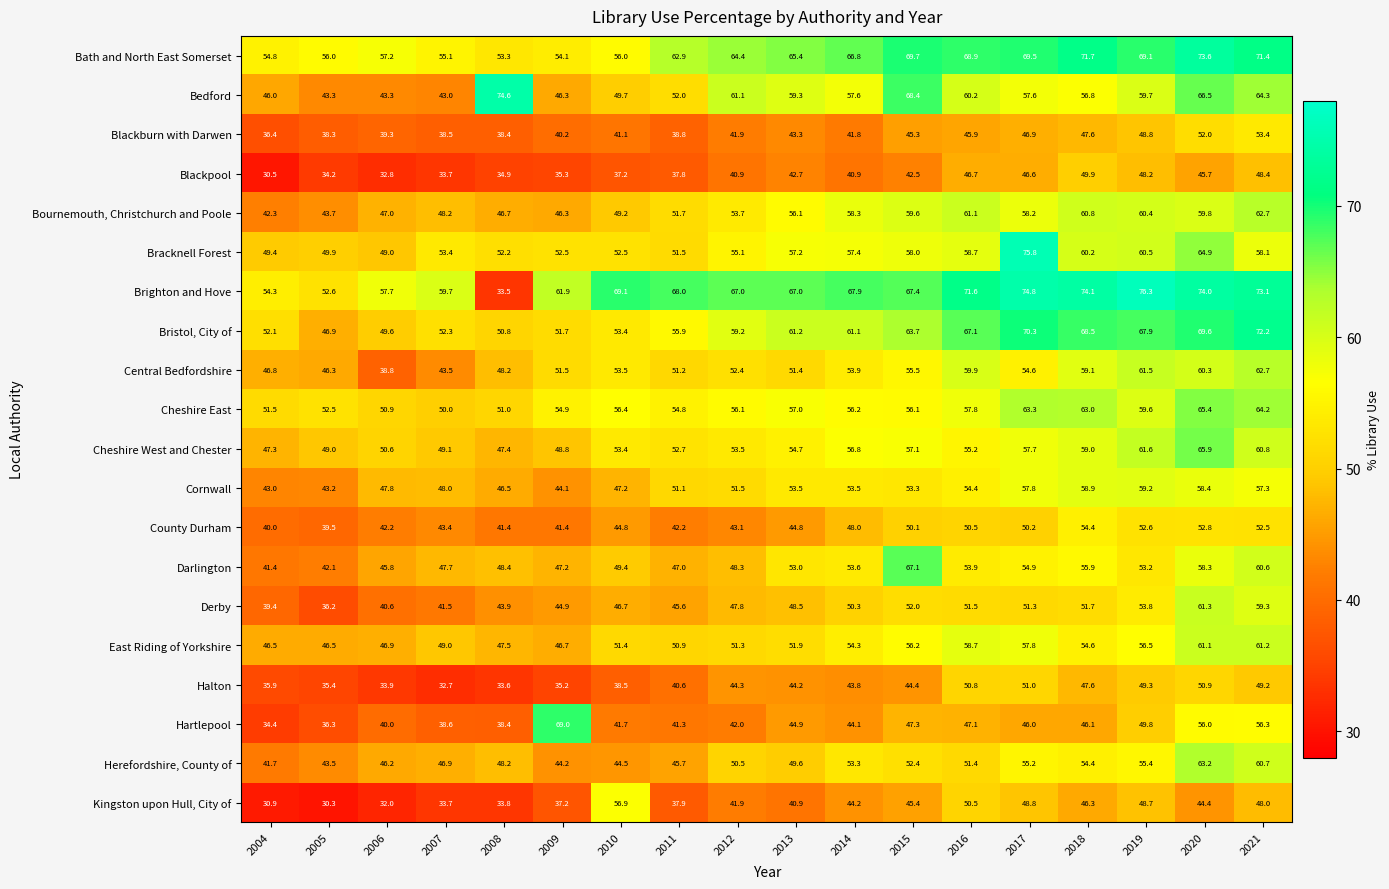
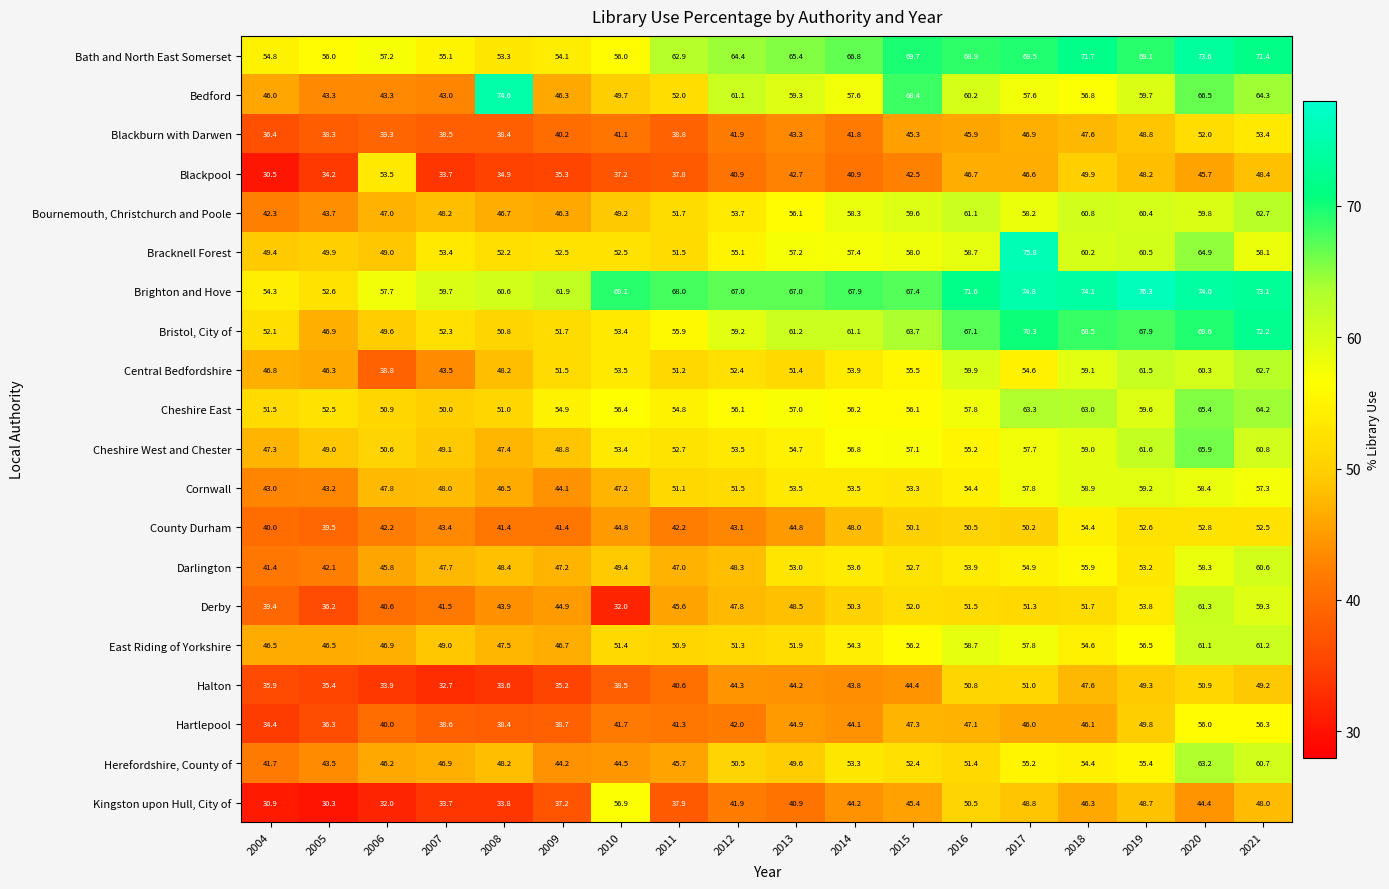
  {
    "Blackpool": {
      "2004": 30.5,
      "2005": 34.2,
-     "2006": 32.8,
+     "2006": 53.5,
      "2007": 33.7,
      "2008": 34.9,
      "2009": 35.3,
      "2010": 37.2,
      "2011": 37.8,
      "2012": 40.9,
      "2013": 42.7,
      "2014": 40.9,
      "2015": 42.5,
      "2016": 46.7,
      "2017": 46.6,
      "2018": 49.9,
      "2019": 48.2,
      "2020": 45.7,
      "2021": 48.4
    },
    "Brighton and Hove": {
      "2004": 54.3,
      "2005": 52.6,
      "2006": 57.7,
      "2007": 59.7,
-     "2008": 33.5,
+     "2008": 60.6,
      "2009": 61.9,
      "2010": 69.1,
      "2011": 68.0,
      "2012": 67.0,
      "2013": 67.0,
      "2014": 67.9,
      "2015": 67.4,
      "2016": 71.6,
      "2017": 74.8,
      "2018": 74.1,
      "2019": 76.3,
      "2020": 74.0,
      "2021": 73.1
    },
    "Darlington": {
      "2004": 41.4,
      "2005": 42.1,
      "2006": 45.8,
      "2007": 47.7,
      "2008": 48.4,
      "2009": 47.2,
      "2010": 49.4,
      "2011": 47.0,
      "2012": 48.3,
      "2013": 53.0,
      "2014": 53.6,
-     "2015": 67.1,
+     "2015": 52.7,
      "2016": 53.9,
      "2017": 54.9,
      "2018": 55.9,
      "2019": 53.2,
      "2020": 58.3,
      "2021": 60.6
    },
    "Derby": {
      "2004": 39.4,
      "2005": 36.2,
      "2006": 40.6,
      "2007": 41.5,
      "2008": 43.9,
      "2009": 44.9,
-     "2010": 46.7,
+     "2010": 32.0,
      "2011": 45.6,
      "2012": 47.8,
      "2013": 48.5,
      "2014": 50.3,
      "2015": 52.0,
      "2016": 51.5,
      "2017": 51.3,
      "2018": 51.7,
      "2019": 53.8,
      "2020": 61.3,
      "2021": 59.3
    },
    "Hartlepool": {
      "2004": 34.4,
      "2005": 36.3,
      "2006": 40.0,
      "2007": 38.6,
      "2008": 38.4,
-     "2009": 69.0,
+     "2009": 38.7,
      "2010": 41.7,
      "2011": 41.3,
      "2012": 42.0,
      "2013": 44.9,
      "2014": 44.1,
      "2015": 47.3,
      "2016": 47.1,
      "2017": 46.0,
      "2018": 46.1,
      "2019": 49.8,
      "2020": 56.0,
      "2021": 56.3
    }
  }
